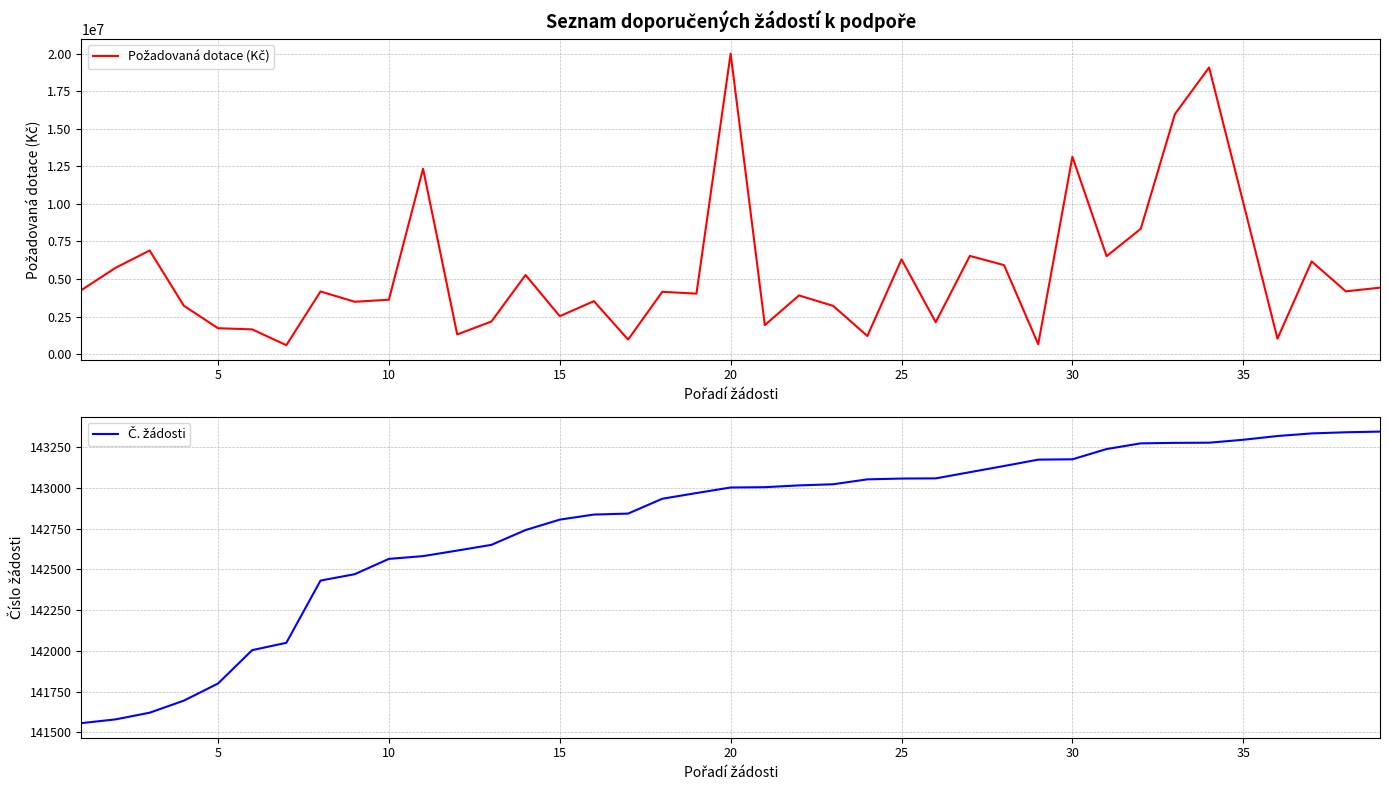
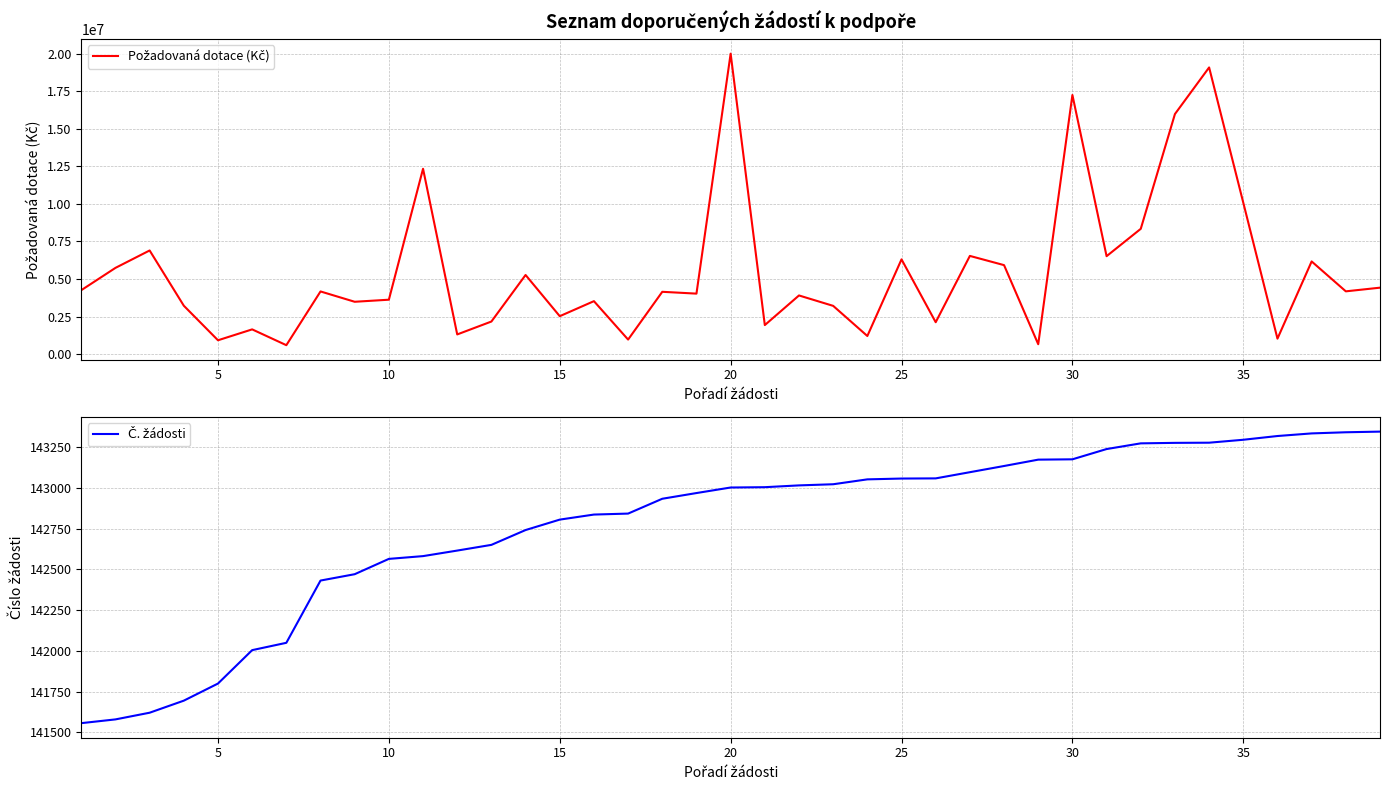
  {
    "Seznam doporučených žádostí k podpoře": {
-     "5": 1700000,
+     "5": 900000,
      "10": 3600000,
      "15": 2500000,
      "20": 20000000,
      "25": 6300000,
-     "30": 13100000,
+     "30": 17300000,
      "35": 10100000
    }
  }
